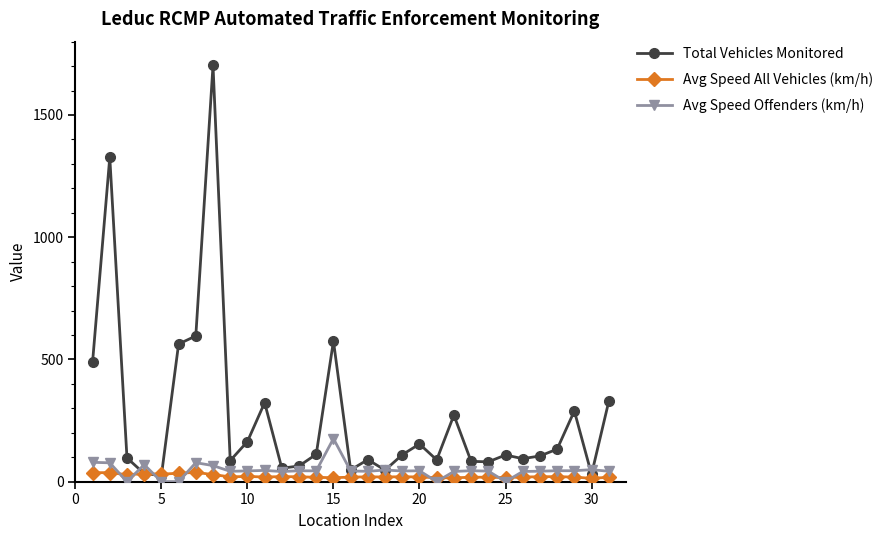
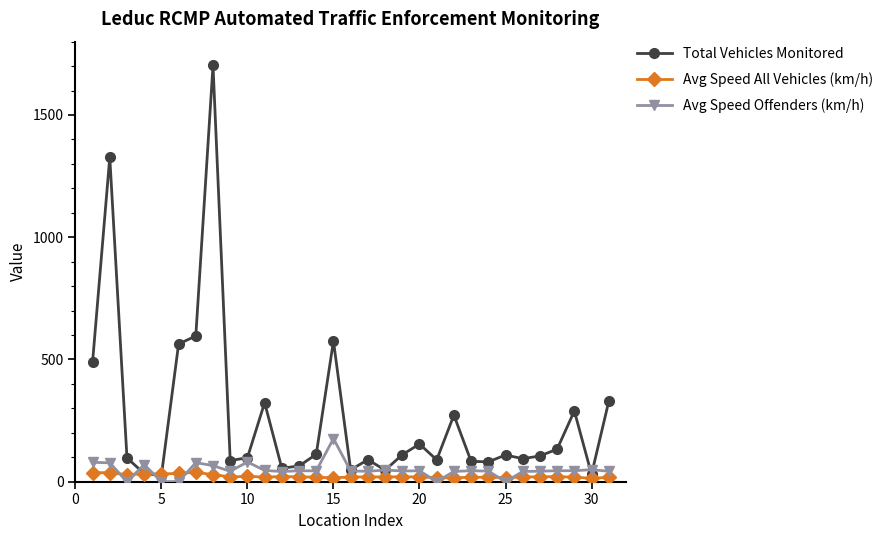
  {
    "Total Vehicles Monitored": {
-     "10": 160,
+     "10": 100,
      "15": 580,
      "20": 150,
      "25": 110,
      "30": 30
    },
    "Avg Speed All Vehicles (km/h)": {
      "10": 20,
      "15": 20,
      "20": 20,
      "25": 20,
      "30": 10
    },
    "Avg Speed Offenders (km/h)": {
      "5": 0,
-     "10": 40,
+     "10": 80,
      "15": 180,
      "20": 40,
      "25": 0,
      "30": 50
    }
  }
